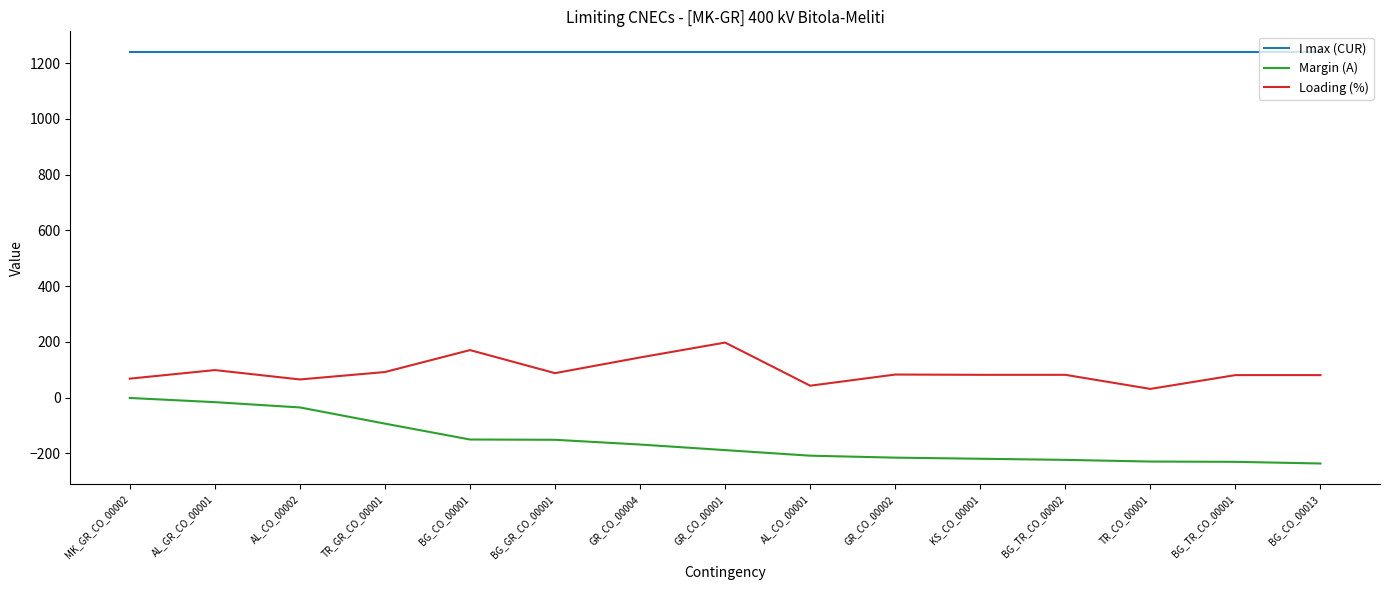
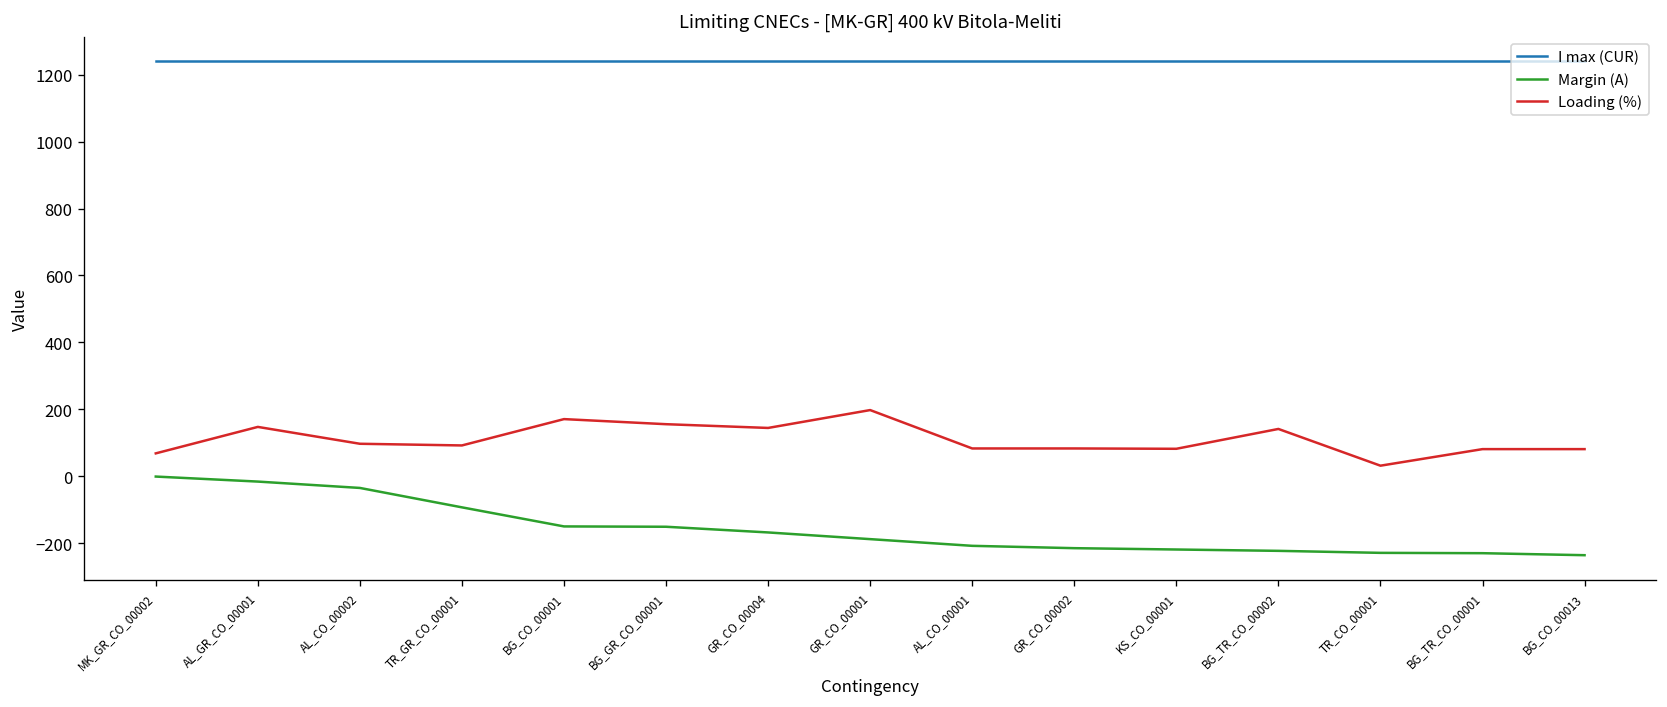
  {
    "I max (CUR)": {
      "MK_GR_CO_00002": 1240,
      "AL_GR_CO_00001": 1240,
      "AL_CO_00002": 1240,
      "TR_GR_CO_00001": 1240,
      "BG_CO_00001": 1240,
      "BG_GR_CO_00001": 1240,
      "GR_CO_00004": 1240,
      "GR_CO_00001": 1240,
      "AL_CO_00001": 1240,
      "GR_CO_00002": 1240,
      "KS_CO_00001": 1240,
      "BG_TR_CO_00002": 1240,
      "TR_CO_00001": 1240,
      "BG_TR_CO_00001": 1240
    },
    "Margin (A)": {
      "MK_GR_CO_00002": 0,
      "AL_GR_CO_00001": -20,
      "AL_CO_00002": -40,
      "TR_GR_CO_00001": -90,
      "BG_CO_00001": -150,
      "BG_GR_CO_00001": -150,
      "GR_CO_00004": -170,
      "GR_CO_00001": -190,
      "AL_CO_00001": -210,
      "GR_CO_00002": -220,
      "KS_CO_00001": -220,
      "BG_TR_CO_00002": -220,
      "TR_CO_00001": -230,
      "BG_TR_CO_00001": -230,
      "BG_CO_00013": -240
    },
    "Loading (%)": {
      "MK_GR_CO_00002": 70,
-     "AL_GR_CO_00001": 100,
-     "AL_CO_00002": 70,
+     "AL_GR_CO_00001": 150,
+     "AL_CO_00002": 100,
      "TR_GR_CO_00001": 90,
      "BG_CO_00001": 170,
-     "BG_GR_CO_00001": 90,
+     "BG_GR_CO_00001": 160,
      "GR_CO_00004": 140,
      "GR_CO_00001": 200,
-     "AL_CO_00001": 40,
+     "AL_CO_00001": 80,
      "GR_CO_00002": 80,
      "KS_CO_00001": 80,
-     "BG_TR_CO_00002": 80,
+     "BG_TR_CO_00002": 140,
      "TR_CO_00001": 30,
      "BG_TR_CO_00001": 80,
      "BG_CO_00013": 80
    }
  }
